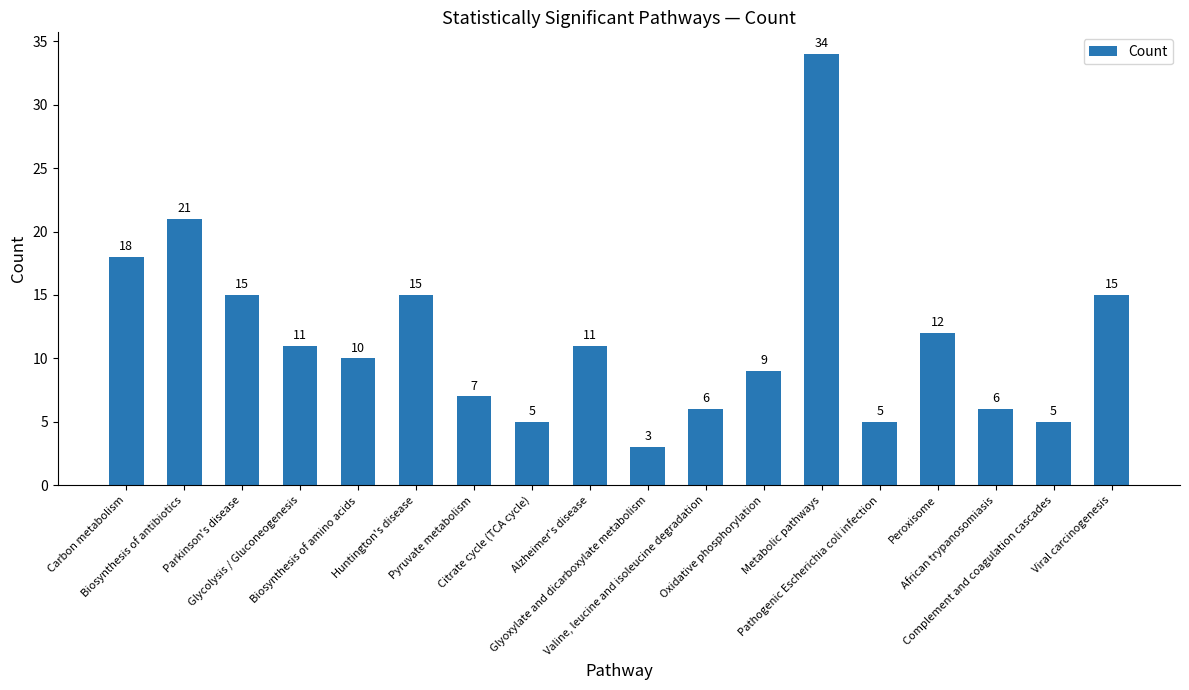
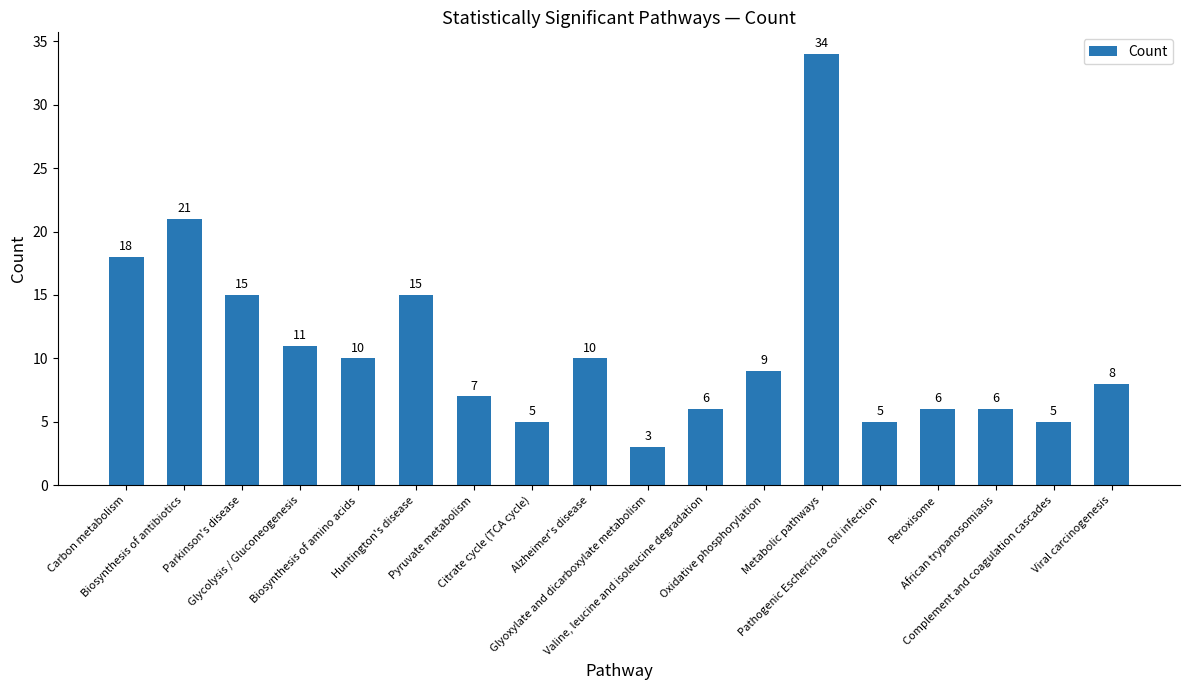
  {
    "Carbon metabolism": 18,
    "Biosynthesis of antibiotics": 21,
    "Parkinson's disease": 15,
    "Glycolysis / Gluconeogenesis": 11,
    "Biosynthesis of amino acids": 10,
    "Huntington's disease": 15,
    "Pyruvate metabolism": 7,
    "Citrate cycle (TCA cycle)": 5,
-   "Alzheimer's disease": 11,
+   "Alzheimer's disease": 10,
    "Glyoxylate and dicarboxylate metabolism": 3,
    "Valine, leucine and isoleucine degradation": 6,
    "Oxidative phosphorylation": 9,
    "Metabolic pathways": 34,
    "Pathogenic Escherichia coli infection": 5,
-   "Peroxisome": 12,
+   "Peroxisome": 6,
    "African trypanosomiasis": 6,
    "Complement and coagulation cascades": 5,
-   "Viral carcinogenesis": 15
+   "Viral carcinogenesis": 8
  }
